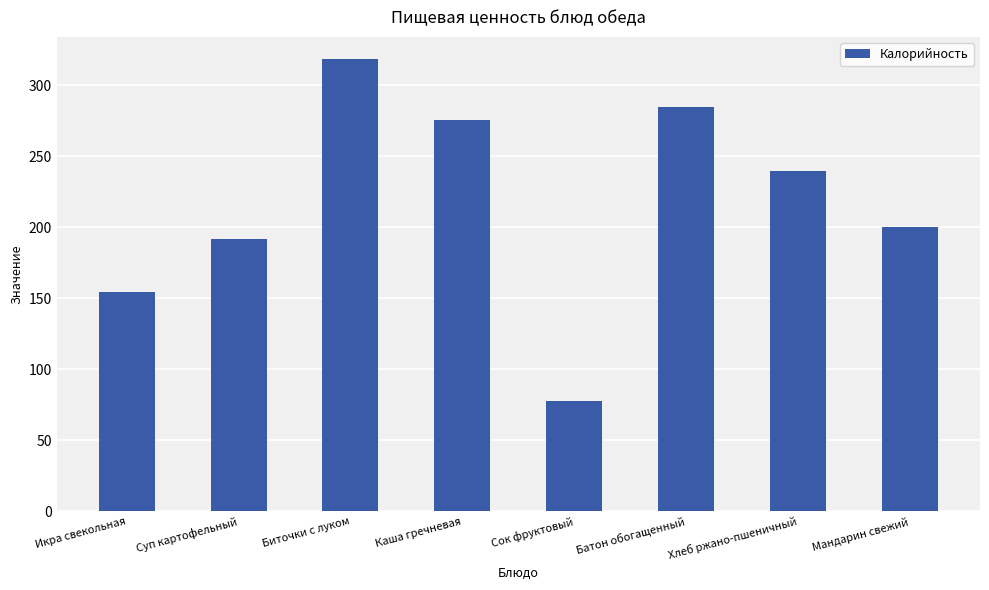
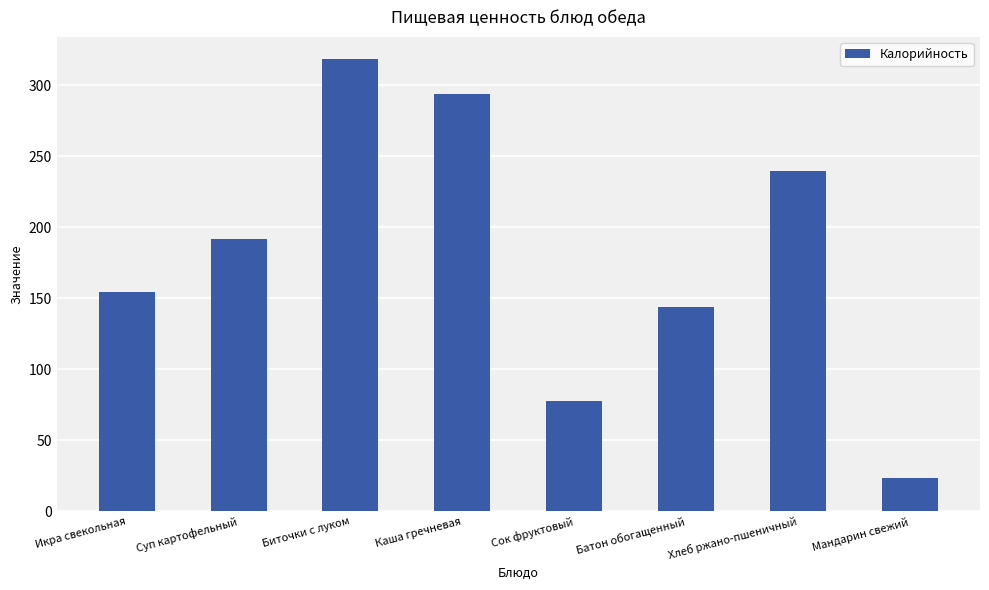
  {
    "Икра свекольная": 154,
    "Суп картофельный": 192,
    "Биточки с луком": 318,
-   "Каша гречневая": 275,
+   "Каша гречневая": 294,
    "Сок фруктовый": 78,
-   "Батон обогащенный": 285,
+   "Батон обогащенный": 144,
    "Хлеб ржано-пшеничный": 239,
-   "Мандарин свежий": 200
+   "Мандарин свежий": 23
  }
